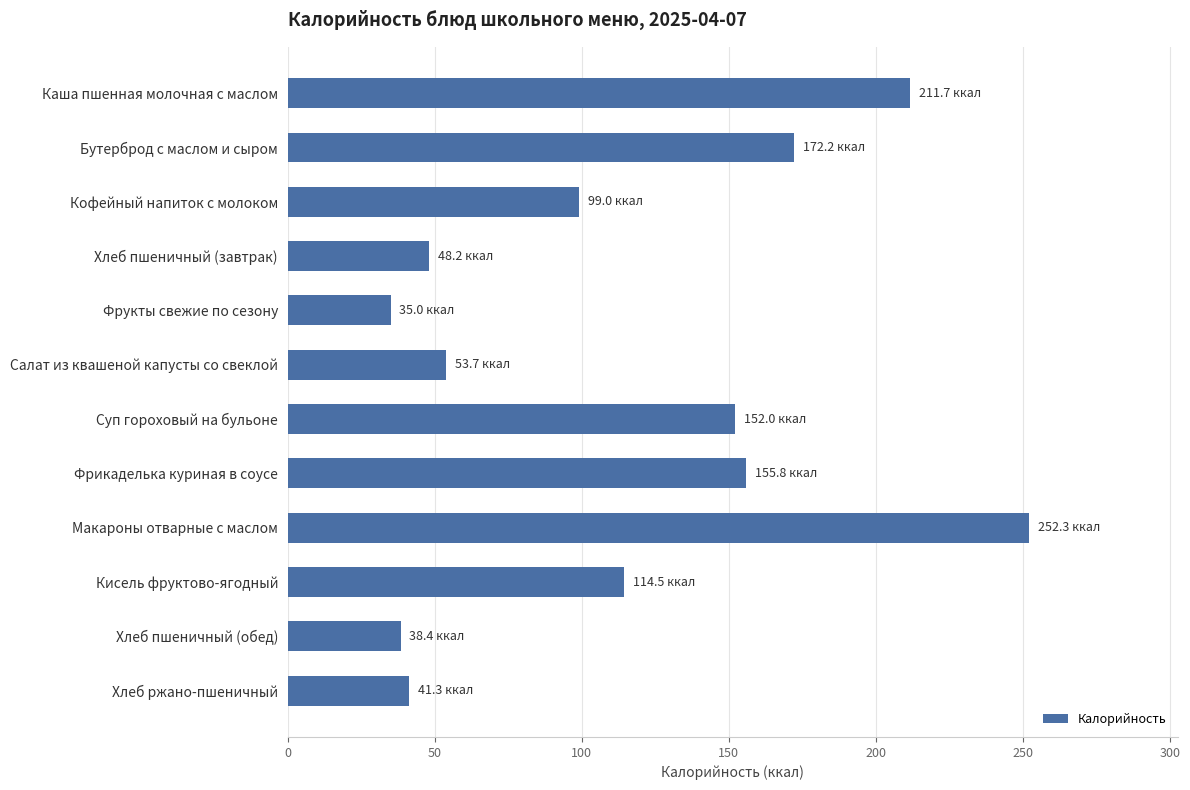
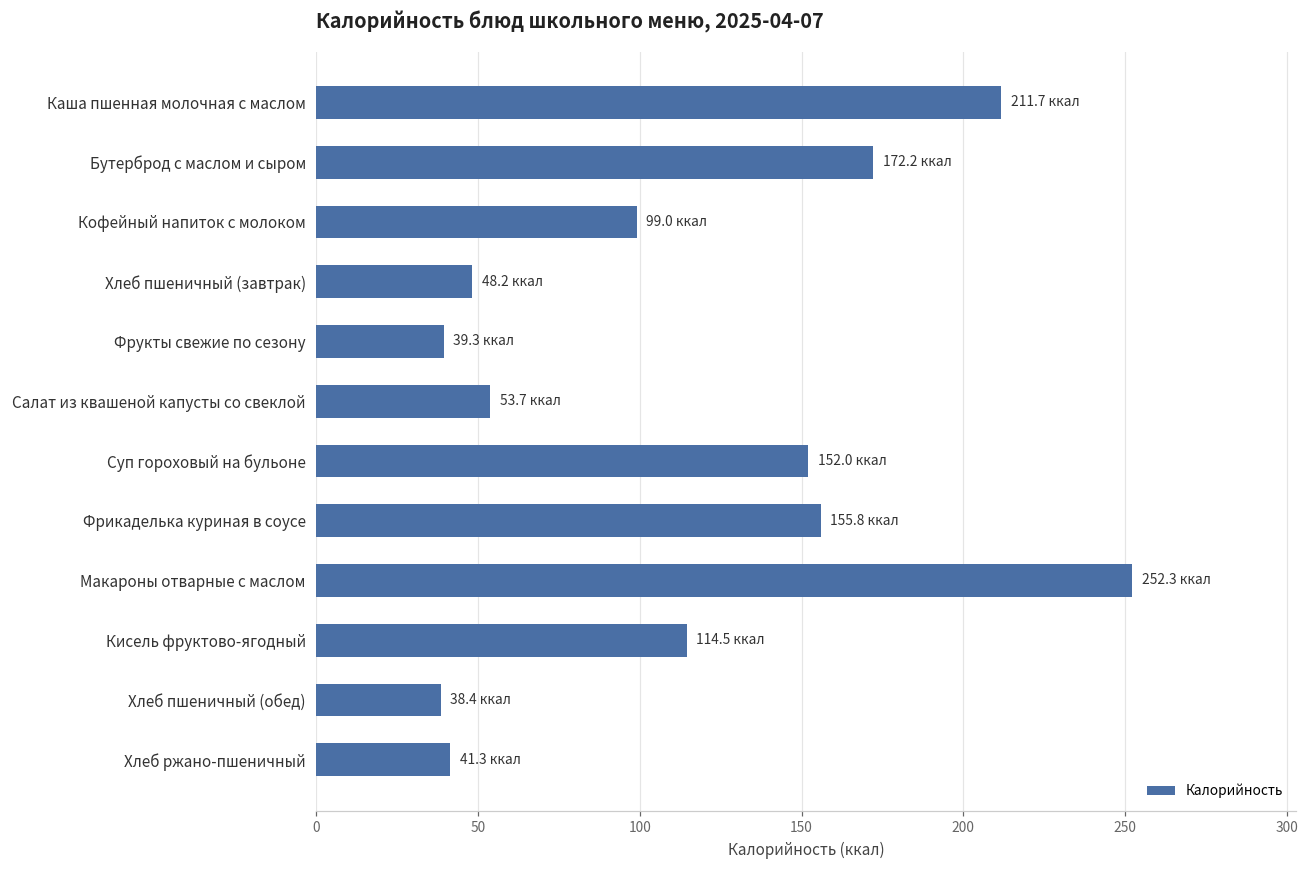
  {
    "Каша пшенная молочная с маслом": 211.7,
    "Бутерброд с маслом и сыром": 172.2,
    "Кофейный напиток с молоком": 99.0,
    "Хлеб пшеничный (завтрак)": 48.2,
-   "Фрукты свежие по сезону": 35.0,
+   "Фрукты свежие по сезону": 39.3,
    "Салат из квашеной капусты со свеклой": 53.7,
    "Суп гороховый на бульоне": 152.0,
    "Фрикаделька куриная в соусе": 155.8,
    "Макароны отварные с маслом": 252.3,
    "Кисель фруктово-ягодный": 114.5,
    "Хлеб пшеничный (обед)": 38.4,
    "Хлеб ржано-пшеничный": 41.3
  }
